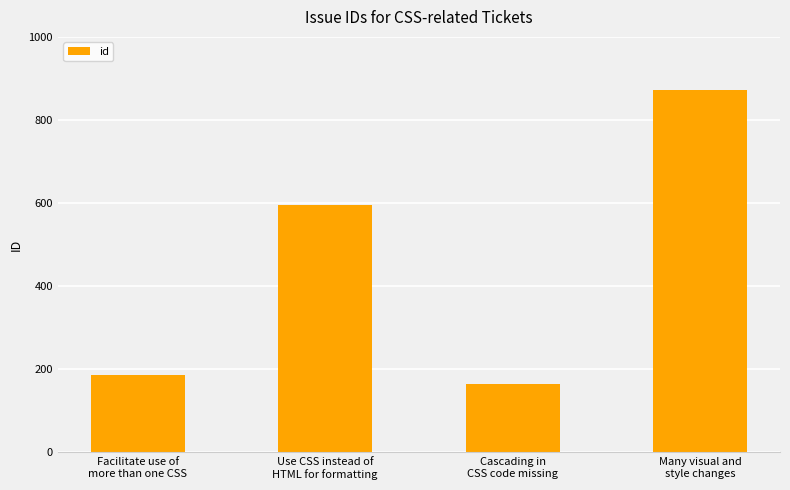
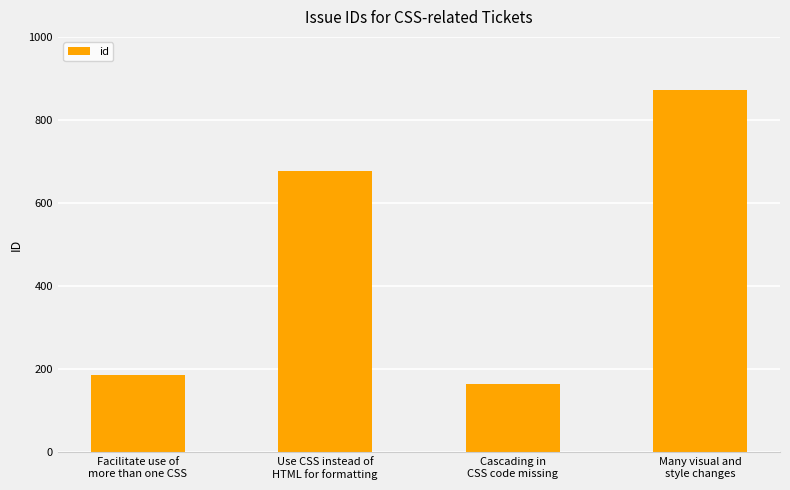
  {
    "Facilitate use of more than one CSS": 190,
-   "Use CSS instead of HTML for formatting": 600,
+   "Use CSS instead of HTML for formatting": 680,
    "Cascading in CSS code missing": 170,
    "Many visual and style changes": 870
  }
